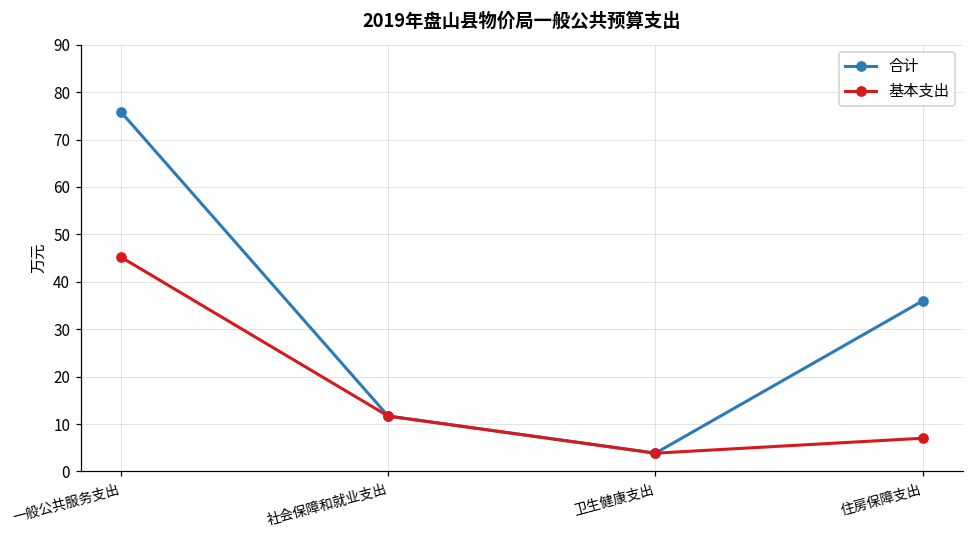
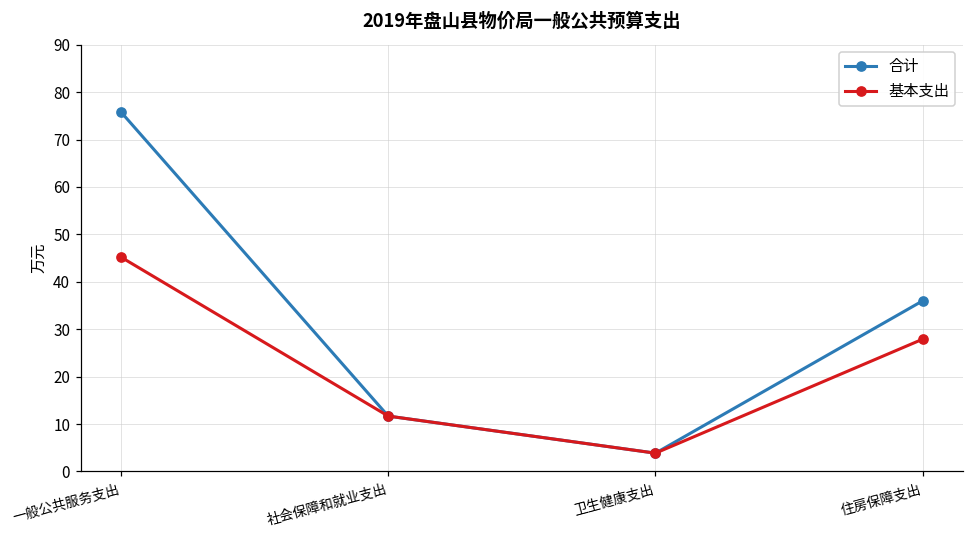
  {
    "合计": {
      "一般公共服务支出": 76,
      "住房保障支出": 36
    },
    "基本支出": {
      "一般公共服务支出": 45,
-     "住房保障支出": 7
+     "住房保障支出": 28
    }
  }
